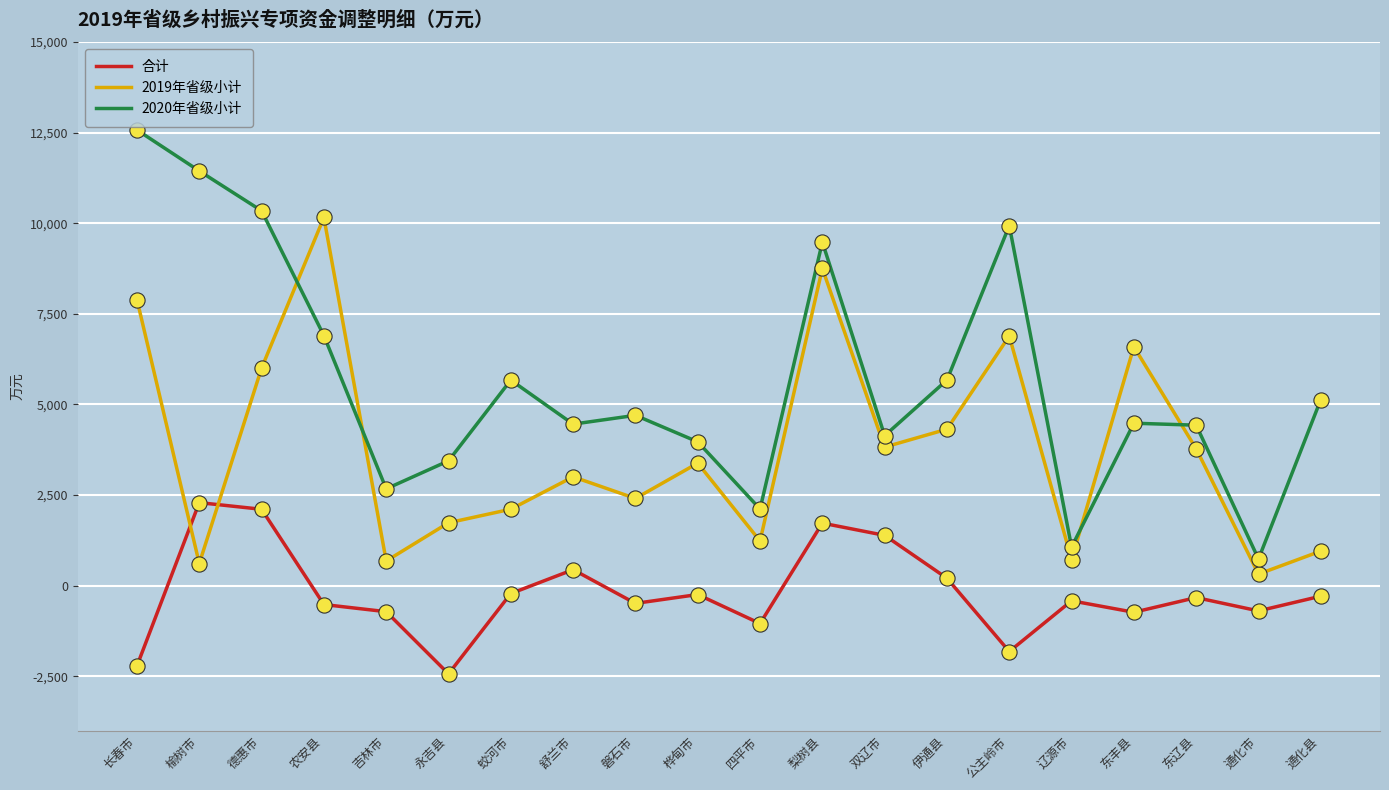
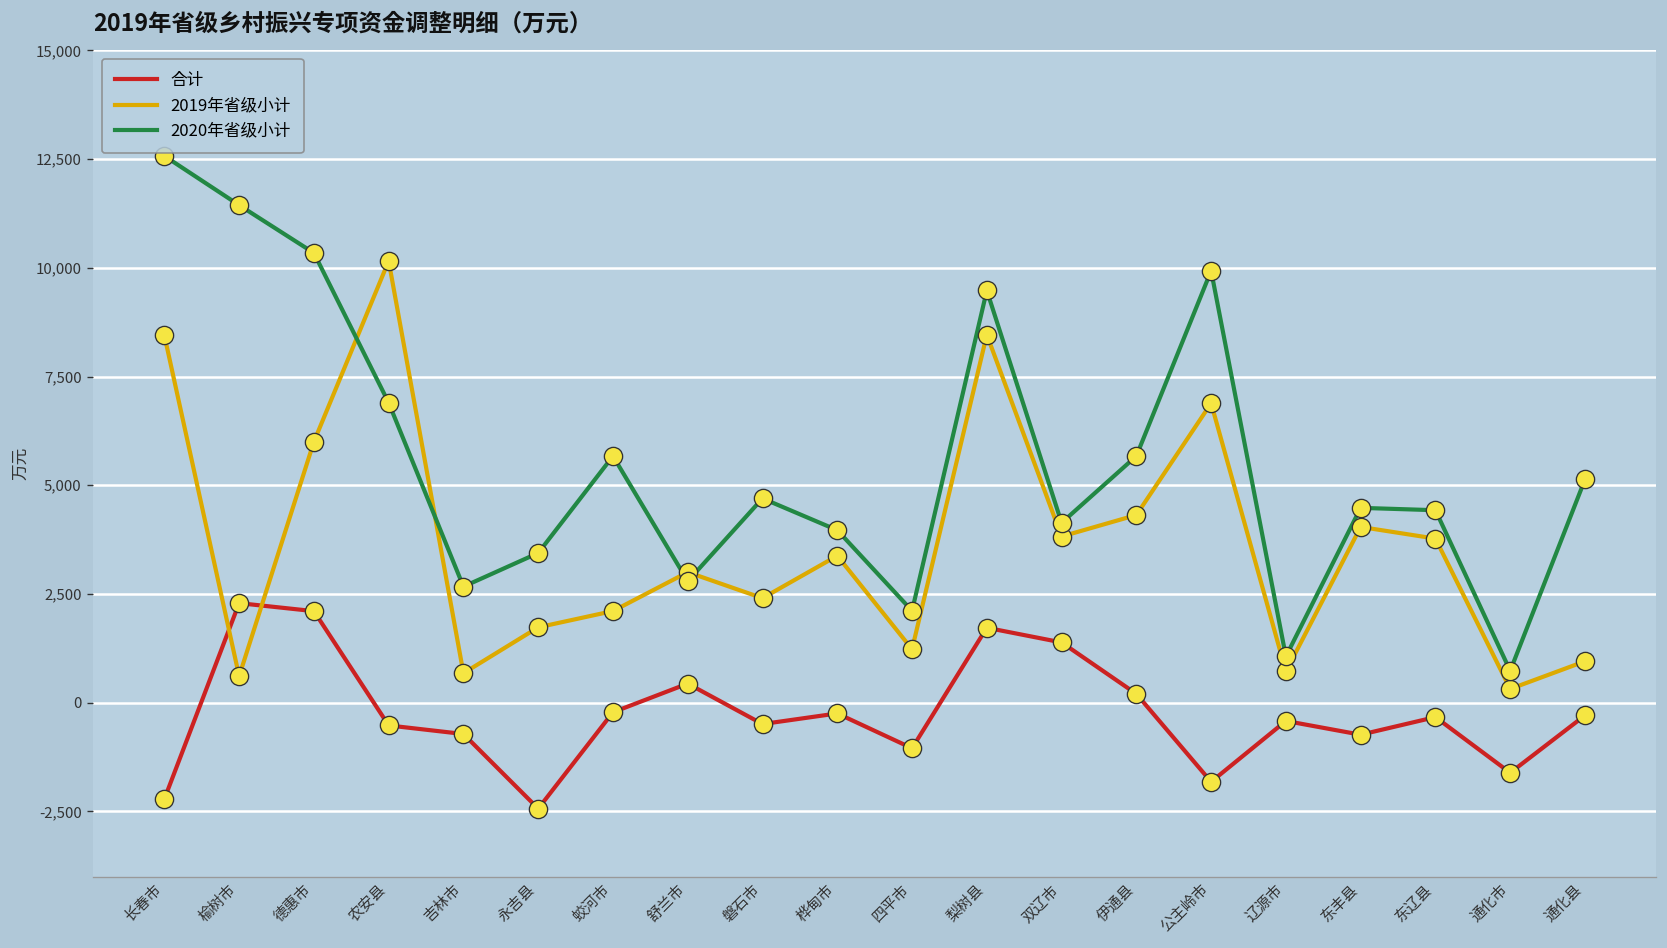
  {
    "合计": {
      "长春市": "-2,200",
      "榆树市": "2,300",
      "德惠市": "2,100",
      "农安县": "-500",
      "吉林市": "-700",
      "永吉县": "-2,400",
      "蛟河市": "-200",
      "舒兰市": "400",
      "磐石市": "-500",
      "桦甸市": "-200",
      "四平市": "-1,000",
      "梨树县": "1,700",
      "双辽市": "1,400",
      "伊通县": "200",
      "公主岭市": "-1,800",
      "辽源市": "-400",
      "东丰县": "-700",
      "东辽县": "-300",
-     "通化市": "-700",
+     "通化市": "-1,600",
      "通化县": "-300"
    },
    "2019年省级小计": {
-     "长春市": "7,900",
+     "长春市": "8,400",
      "榆树市": "600",
      "德惠市": "6,000",
      "农安县": "10,200",
      "吉林市": "700",
      "永吉县": "1,700",
      "蛟河市": "2,100",
      "舒兰市": "3,000",
      "磐石市": "2,400",
      "桦甸市": "3,400",
      "四平市": "1,200",
-     "梨树县": "8,800",
+     "梨树县": "8,500",
      "双辽市": "3,800",
      "伊通县": "4,300",
      "公主岭市": "6,900",
      "辽源市": "700",
-     "东丰县": "6,600",
+     "东丰县": "4,000",
      "东辽县": "3,800",
      "通化市": "300",
      "通化县": "1,000"
    },
    "2020年省级小计": {
      "长春市": "12,600",
      "榆树市": "11,400",
      "德惠市": "10,300",
      "农安县": "6,900",
      "吉林市": "2,700",
      "永吉县": "3,400",
      "蛟河市": "5,700",
-     "舒兰市": "4,500",
+     "舒兰市": "2,800",
      "磐石市": "4,700",
      "桦甸市": "4,000",
      "四平市": "2,100",
      "梨树县": "9,500",
      "双辽市": "4,100",
      "伊通县": "5,700",
      "公主岭市": "9,900",
      "辽源市": "1,100",
      "东丰县": "4,500",
      "东辽县": "4,400",
      "通化市": "700",
      "通化县": "5,100"
    }
  }
